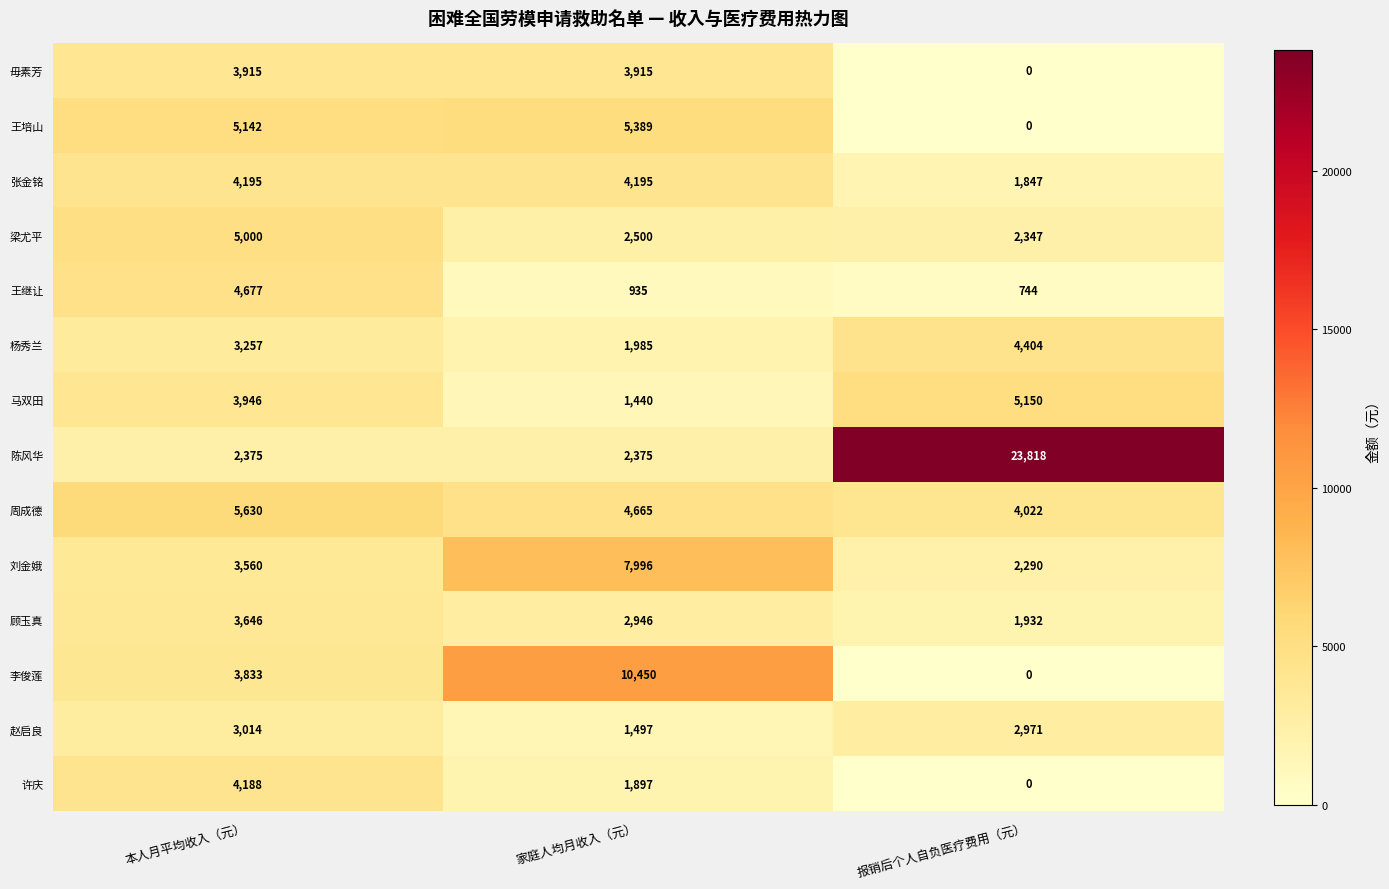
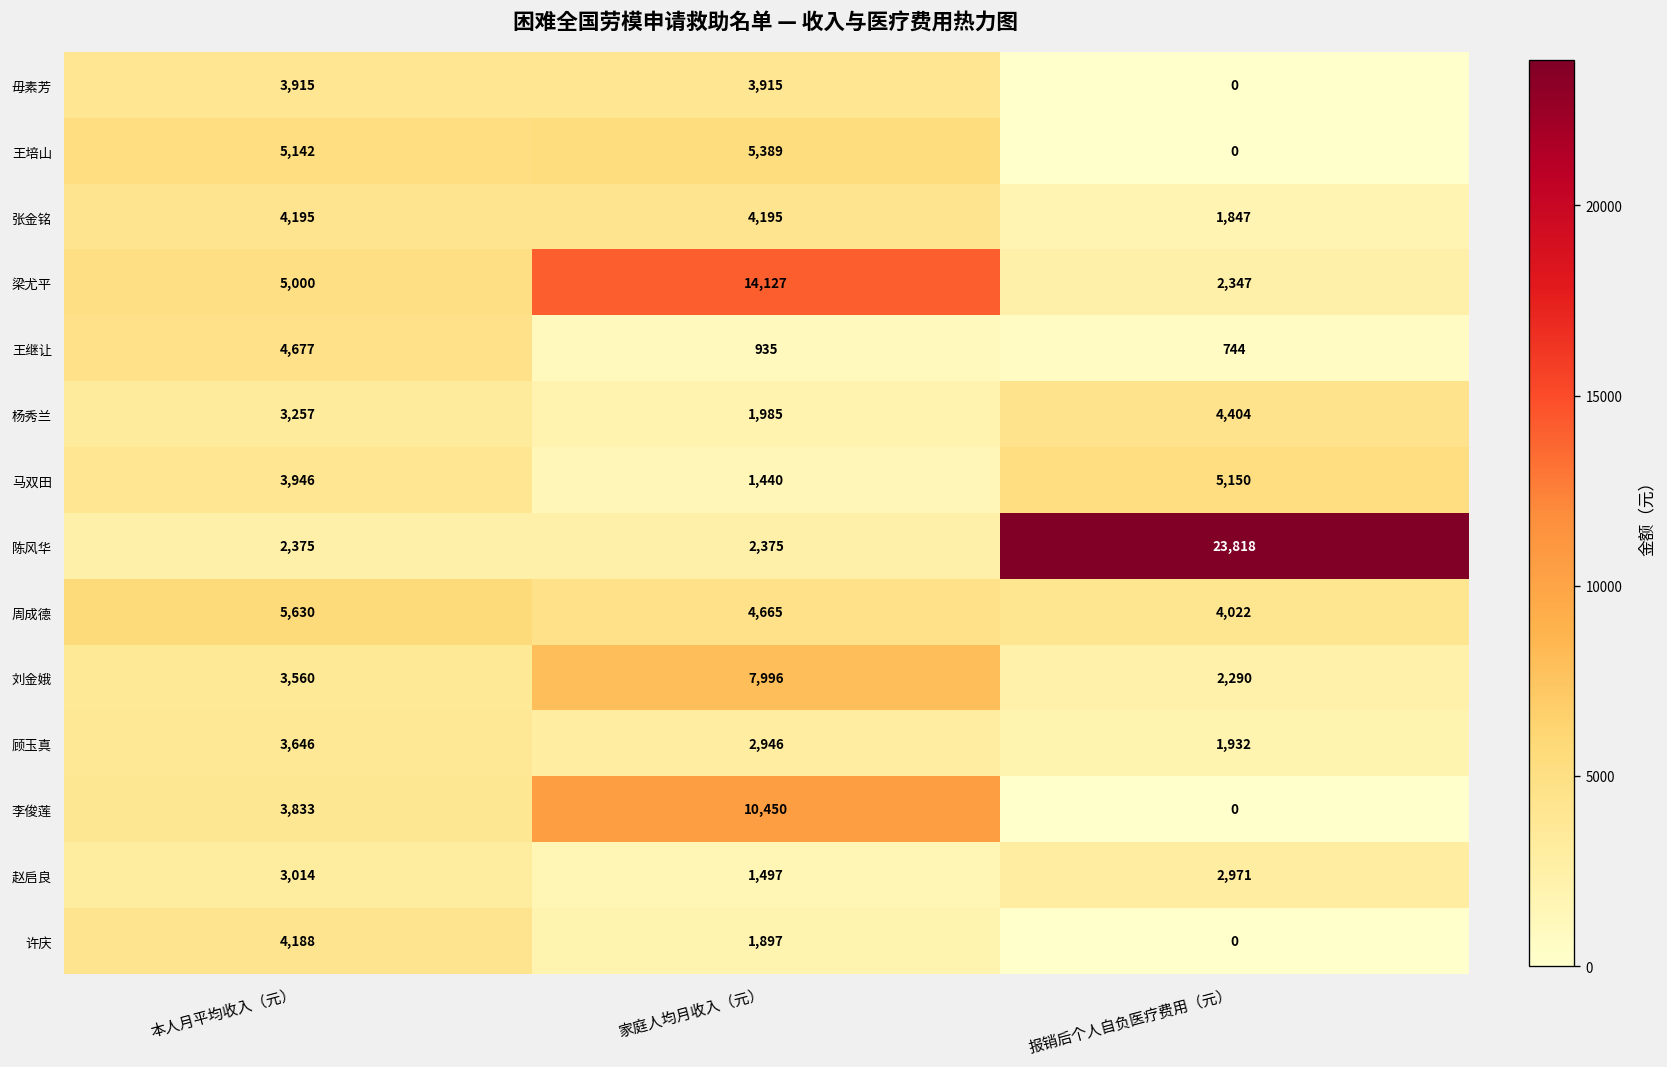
  {
    "毋素芳": {
      "本人月平均收入（元）": "3,915",
      "家庭人均月收入（元）": "3,915",
      "报销后个人自负医疗费用（元）": "0"
    },
    "王培山": {
      "本人月平均收入（元）": "5,142",
      "家庭人均月收入（元）": "5,389",
      "报销后个人自负医疗费用（元）": "0"
    },
    "张金铭": {
      "本人月平均收入（元）": "4,195",
      "家庭人均月收入（元）": "4,195",
      "报销后个人自负医疗费用（元）": "1,847"
    },
    "梁尤平": {
      "本人月平均收入（元）": "5,000",
-     "家庭人均月收入（元）": "2,500",
+     "家庭人均月收入（元）": "14,127",
      "报销后个人自负医疗费用（元）": "2,347"
    },
    "王继让": {
      "本人月平均收入（元）": "4,677",
      "家庭人均月收入（元）": "935",
      "报销后个人自负医疗费用（元）": "744"
    },
    "杨秀兰": {
      "本人月平均收入（元）": "3,257",
      "家庭人均月收入（元）": "1,985",
      "报销后个人自负医疗费用（元）": "4,404"
    },
    "马双田": {
      "本人月平均收入（元）": "3,946",
      "家庭人均月收入（元）": "1,440",
      "报销后个人自负医疗费用（元）": "5,150"
    },
    "陈风华": {
      "本人月平均收入（元）": "2,375",
      "家庭人均月收入（元）": "2,375",
      "报销后个人自负医疗费用（元）": "23,818"
    },
    "周成德": {
      "本人月平均收入（元）": "5,630",
      "家庭人均月收入（元）": "4,665",
      "报销后个人自负医疗费用（元）": "4,022"
    },
    "刘金娥": {
      "本人月平均收入（元）": "3,560",
      "家庭人均月收入（元）": "7,996",
      "报销后个人自负医疗费用（元）": "2,290"
    },
    "顾玉真": {
      "本人月平均收入（元）": "3,646",
      "家庭人均月收入（元）": "2,946",
      "报销后个人自负医疗费用（元）": "1,932"
    },
    "李俊莲": {
      "本人月平均收入（元）": "3,833",
      "家庭人均月收入（元）": "10,450",
      "报销后个人自负医疗费用（元）": "0"
    },
    "赵启良": {
      "本人月平均收入（元）": "3,014",
      "家庭人均月收入（元）": "1,497",
      "报销后个人自负医疗费用（元）": "2,971"
    },
    "许庆": {
      "本人月平均收入（元）": "4,188",
      "家庭人均月收入（元）": "1,897",
      "报销后个人自负医疗费用（元）": "0"
    }
  }
